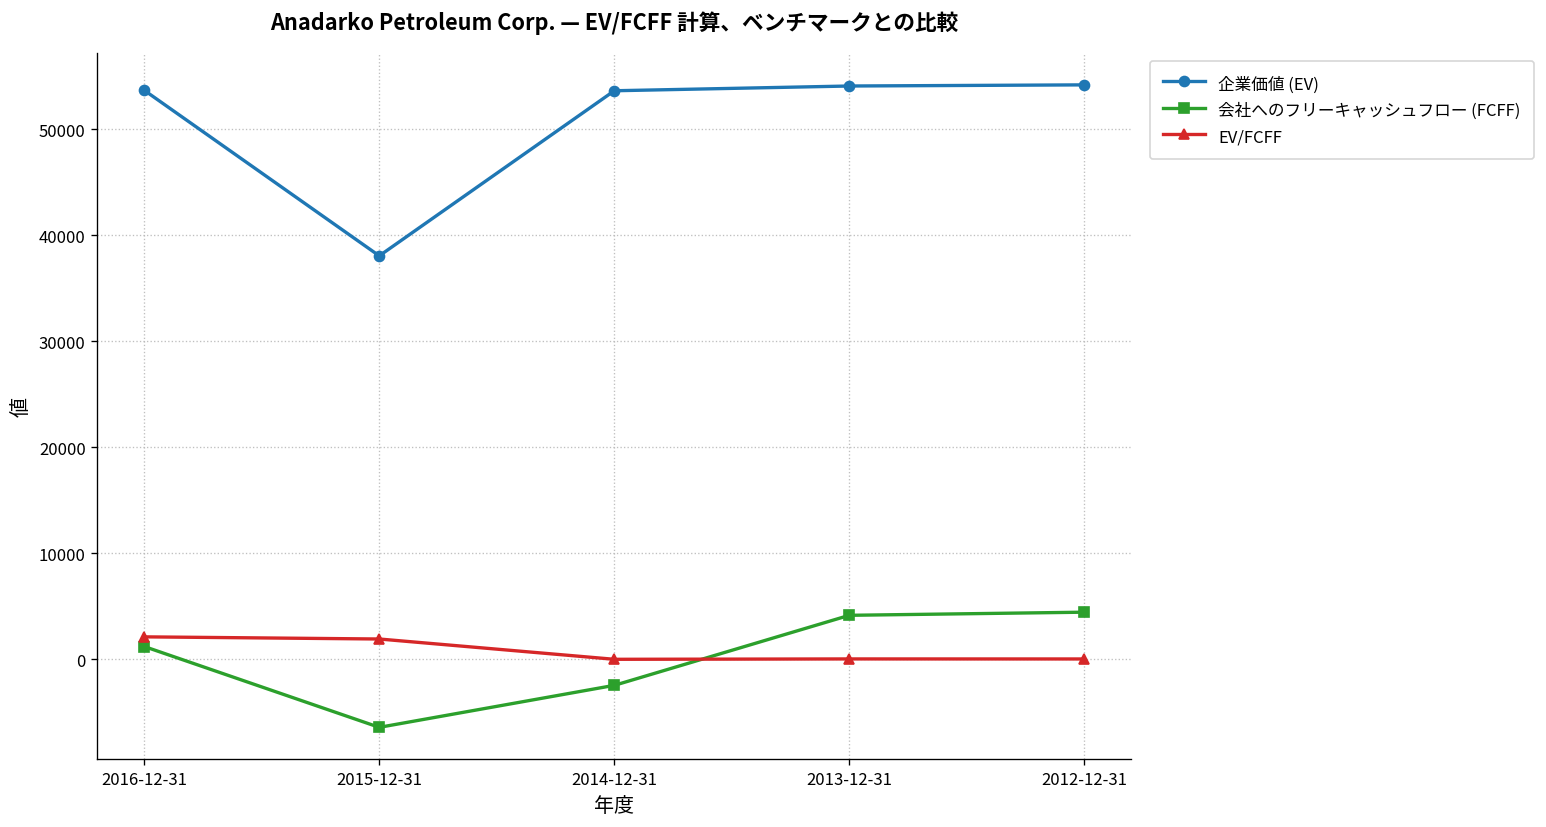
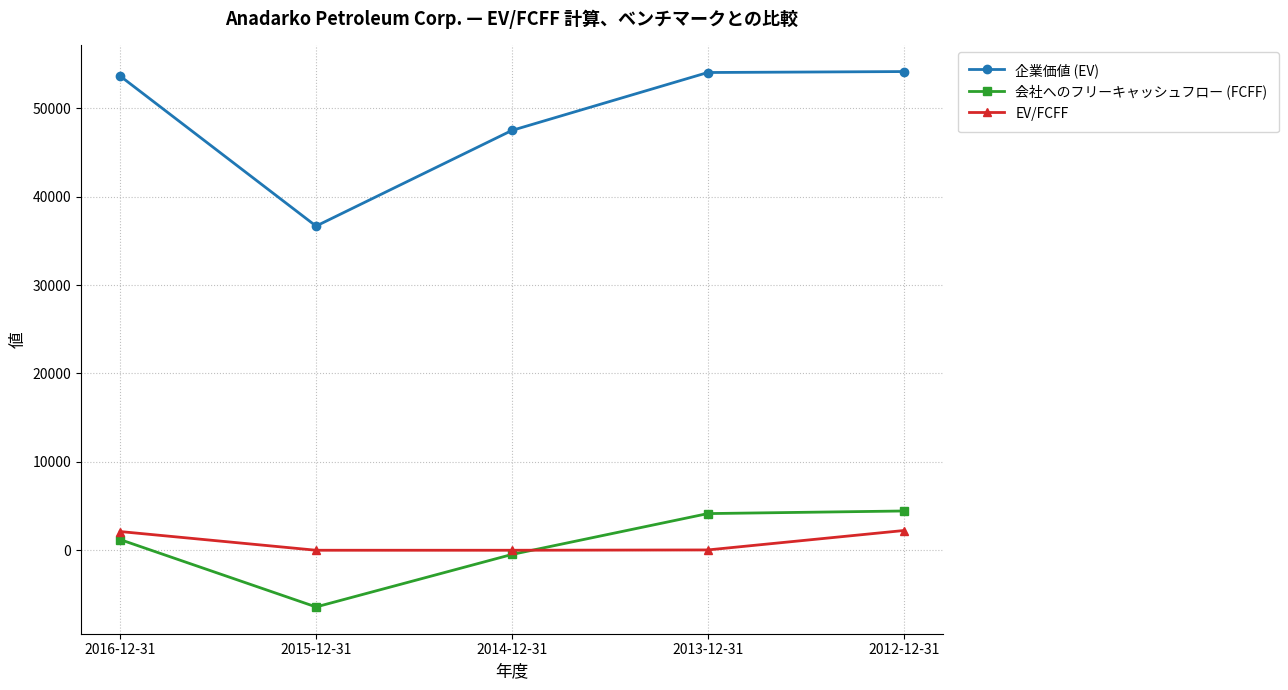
  {
    "企業価値 (EV)": {
      "2016-12-31": 54000,
-     "2015-12-31": 38000,
-     "2014-12-31": 54000,
+     "2015-12-31": 37000,
+     "2014-12-31": 48000,
      "2013-12-31": 54000,
      "2012-12-31": 54000
    },
    "会社へのフリーキャッシュフロー (FCFF)": {
      "2016-12-31": 1000,
      "2015-12-31": -6000,
-     "2014-12-31": -2000,
+     "2014-12-31": 0,
      "2013-12-31": 4000,
      "2012-12-31": 4000
    },
    "EV/FCFF": {
      "2016-12-31": 2000,
-     "2015-12-31": 2000,
+     "2015-12-31": 0,
      "2014-12-31": 0,
      "2013-12-31": 0,
-     "2012-12-31": 0
+     "2012-12-31": 2000
    }
  }
